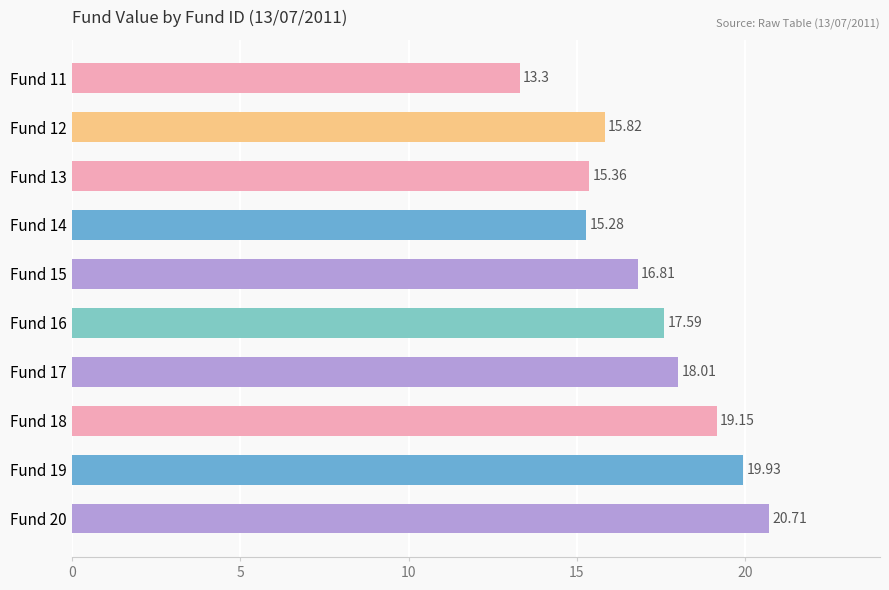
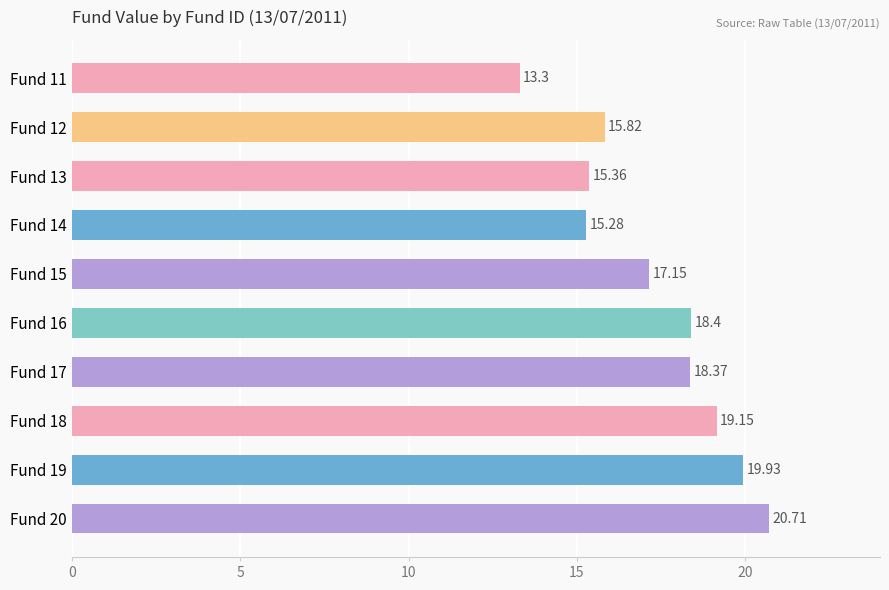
  {
    "Fund 11": 13.3,
    "Fund 12": 15.82,
    "Fund 13": 15.36,
    "Fund 14": 15.28,
-   "Fund 15": 16.81,
-   "Fund 16": 17.59,
-   "Fund 17": 18.01,
+   "Fund 15": 17.15,
+   "Fund 16": 18.4,
+   "Fund 17": 18.37,
    "Fund 18": 19.15,
    "Fund 19": 19.93,
    "Fund 20": 20.71
  }
